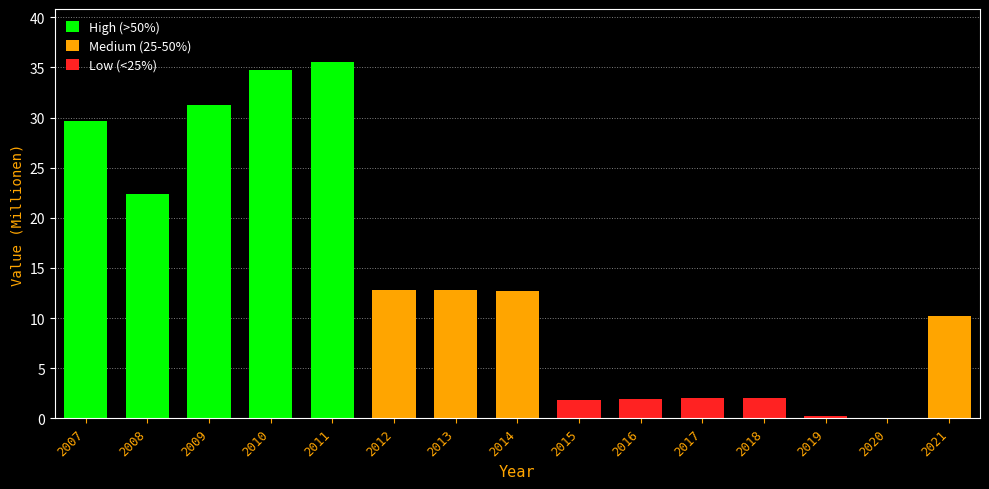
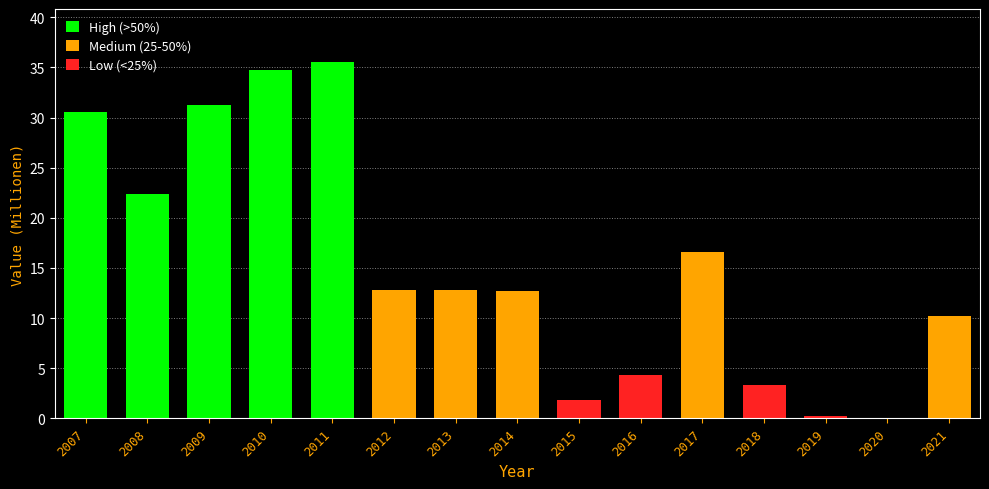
  {
-   "2007": 29.7,
+   "2007": 30.6,
    "2008": 22.4,
    "2009": 31.3,
    "2010": 34.7,
    "2011": 35.5,
    "2012": 12.8,
    "2013": 12.9,
    "2014": 12.7,
    "2015": 1.9,
-   "2016": 1.9,
-   "2017": 2.1,
-   "2018": 2.0,
+   "2016": 4.3,
+   "2017": 16.6,
+   "2018": 3.3,
    "2021": 10.2
  }
